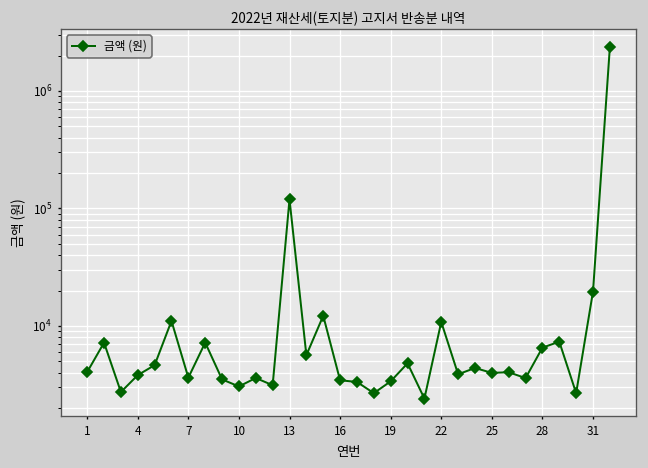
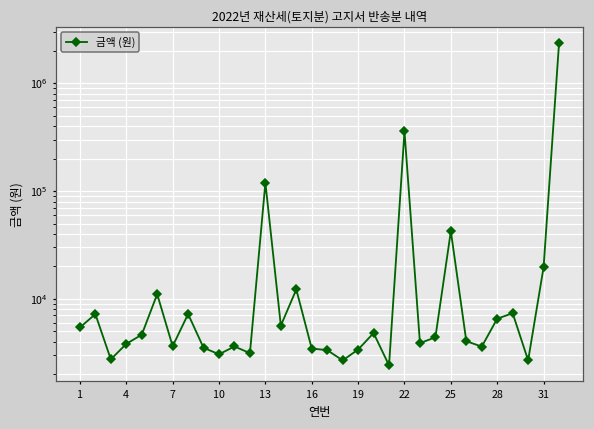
  {
-   "1": 4100,
+   "1": 5000,
    "4": 3800,
    "7": 3600,
    "10": 3100,
    "13": 120000,
    "16": 3500,
    "19": 3400,
-   "22": 11000,
-   "25": 4000,
+   "22": 360000,
+   "25": 42000,
    "28": 7000,
    "31": 20000
  }
